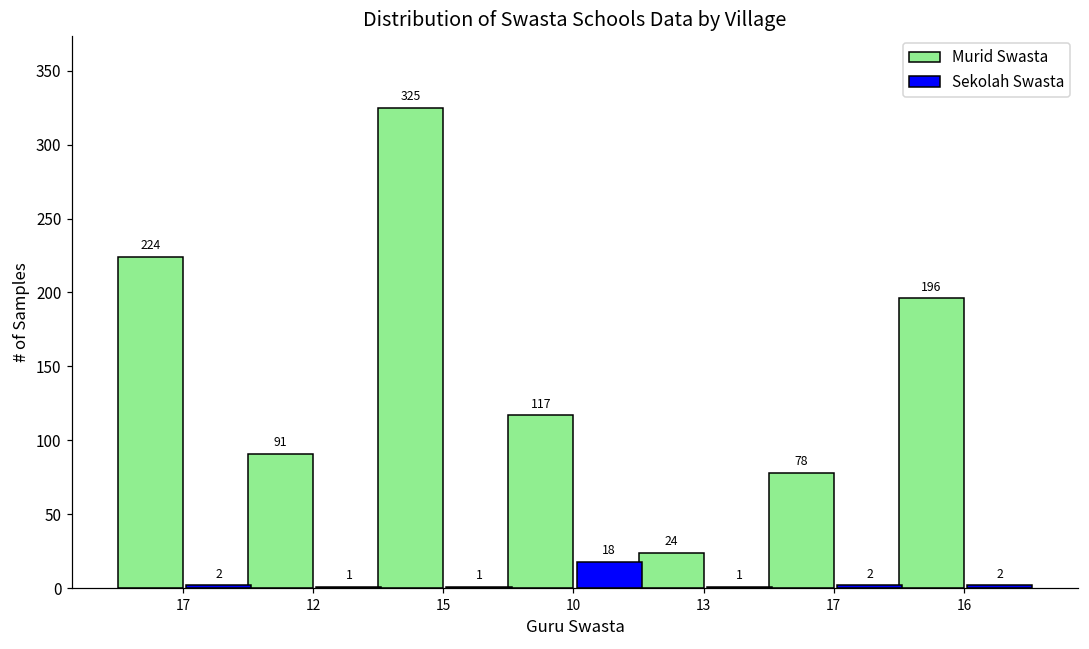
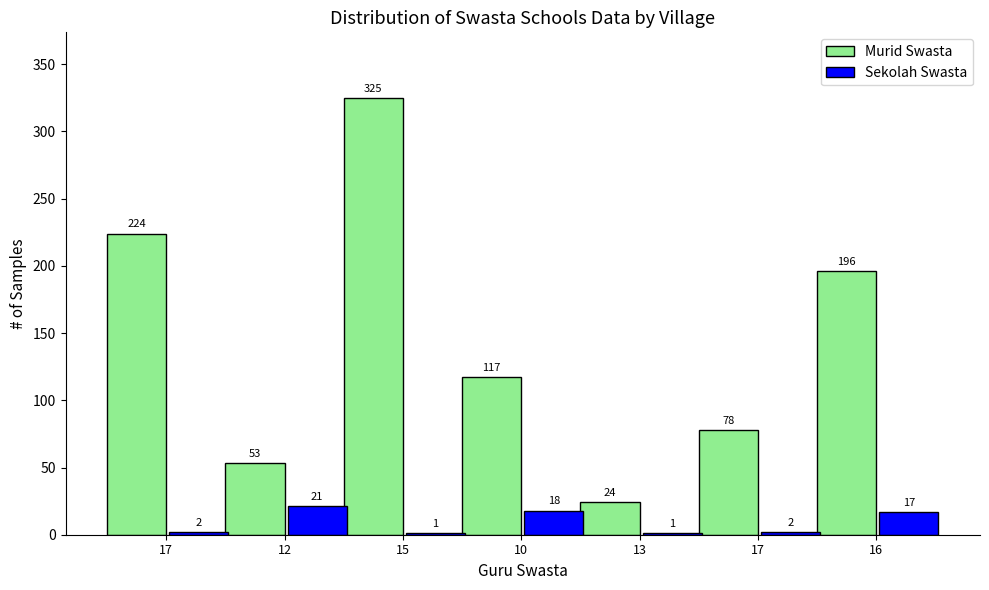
  {
    "Murid Swasta": {
-     "12": 91,
+     "12": 53,
      "15": 325,
      "10": 117,
      "13": 24,
      "16": 196
    },
    "Sekolah Swasta": {
-     "12": 1,
+     "12": 21,
      "15": 1,
      "10": 18,
      "13": 1,
-     "16": 2
+     "16": 17
    }
  }
